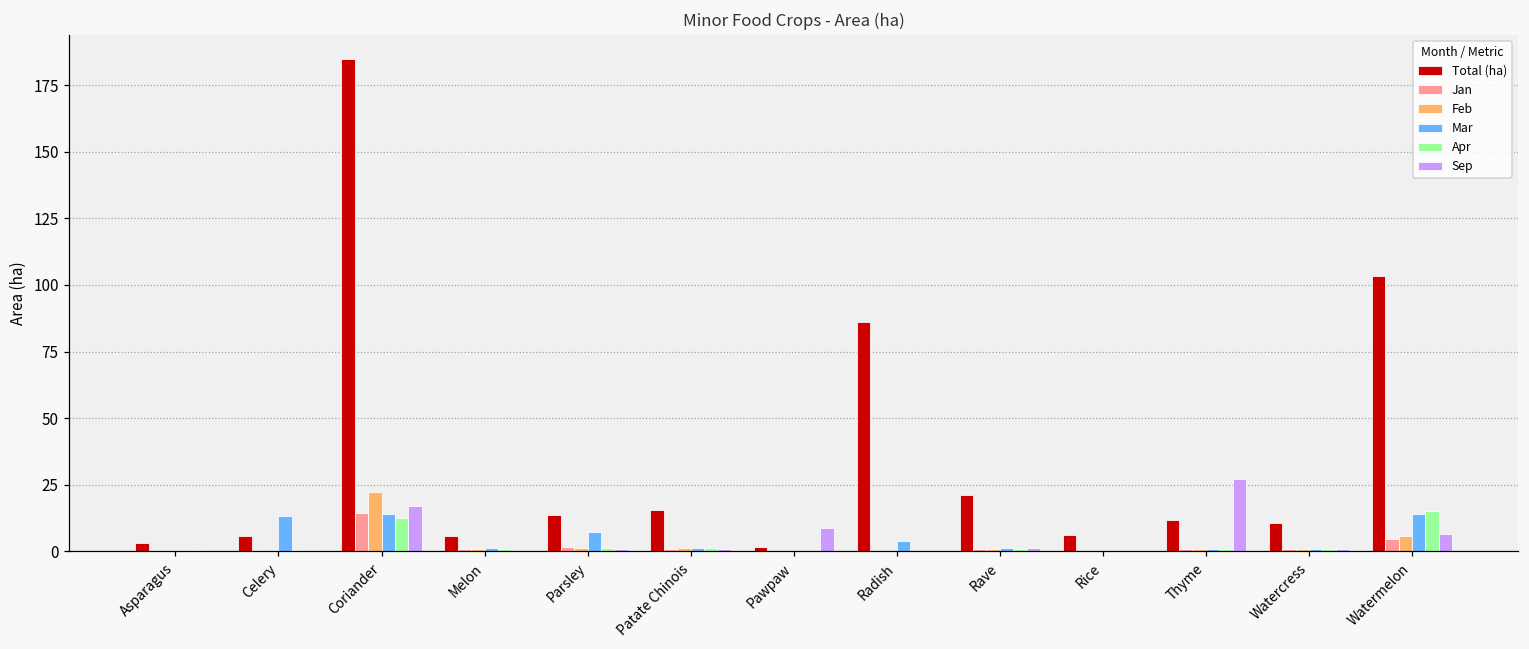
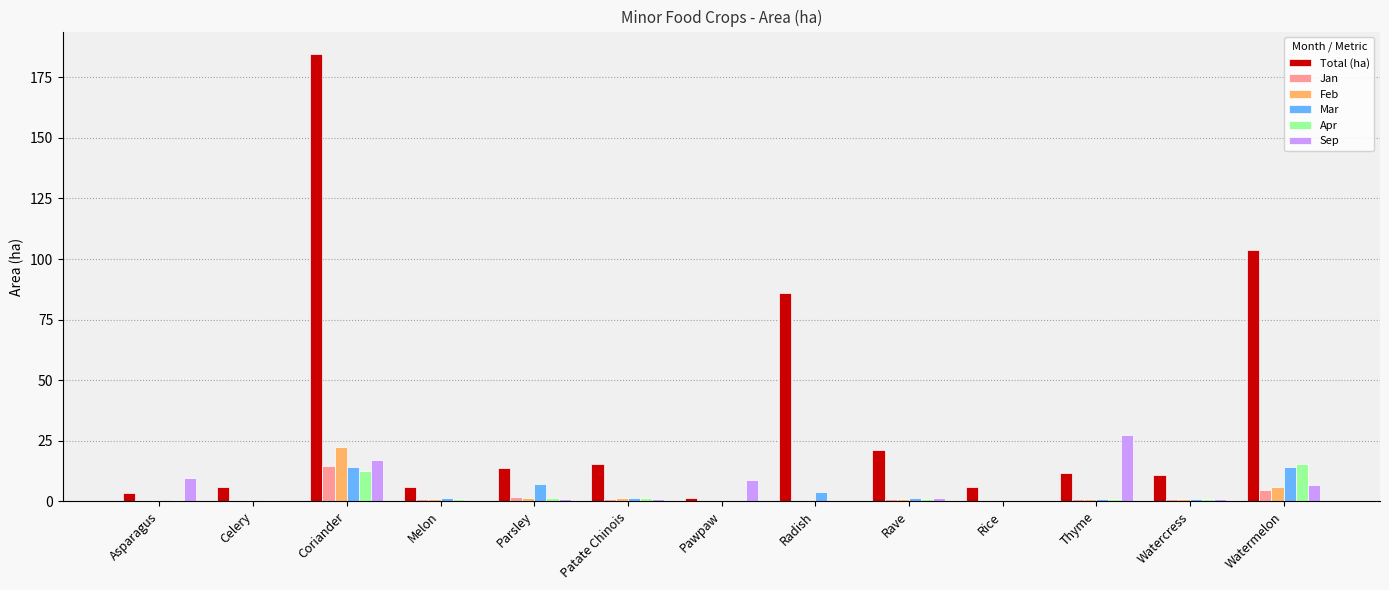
  {
    "Total (ha)": {
      "Asparagus": 3,
      "Celery": 6,
      "Coriander": 185,
      "Melon": 6,
      "Parsley": 14,
      "Patate Chinois": 16,
      "Pawpaw": 2,
      "Radish": 86,
      "Rave": 21,
      "Rice": 6,
      "Thyme": 12,
      "Watercress": 11,
      "Watermelon": 104
    },
    "Mar": {
-     "Celery": 13,
+     "Celery": 0,
      "Coriander": 14,
      "Melon": 1,
      "Parsley": 7,
      "Patate Chinois": 1,
      "Radish": 4,
      "Rave": 1,
      "Rice": 0,
      "Watermelon": 14
    },
    "Apr": {
      "Coriander": 12,
      "Parsley": 1,
      "Patate Chinois": 1,
      "Rice": 0,
      "Thyme": 1,
      "Watermelon": 15
    },
    "Sep": {
-     "Asparagus": 0,
+     "Asparagus": 10,
      "Coriander": 17,
      "Melon": 0,
      "Pawpaw": 9,
      "Rave": 1,
      "Rice": 0,
      "Thyme": 27,
      "Watermelon": 7
    }
  }
